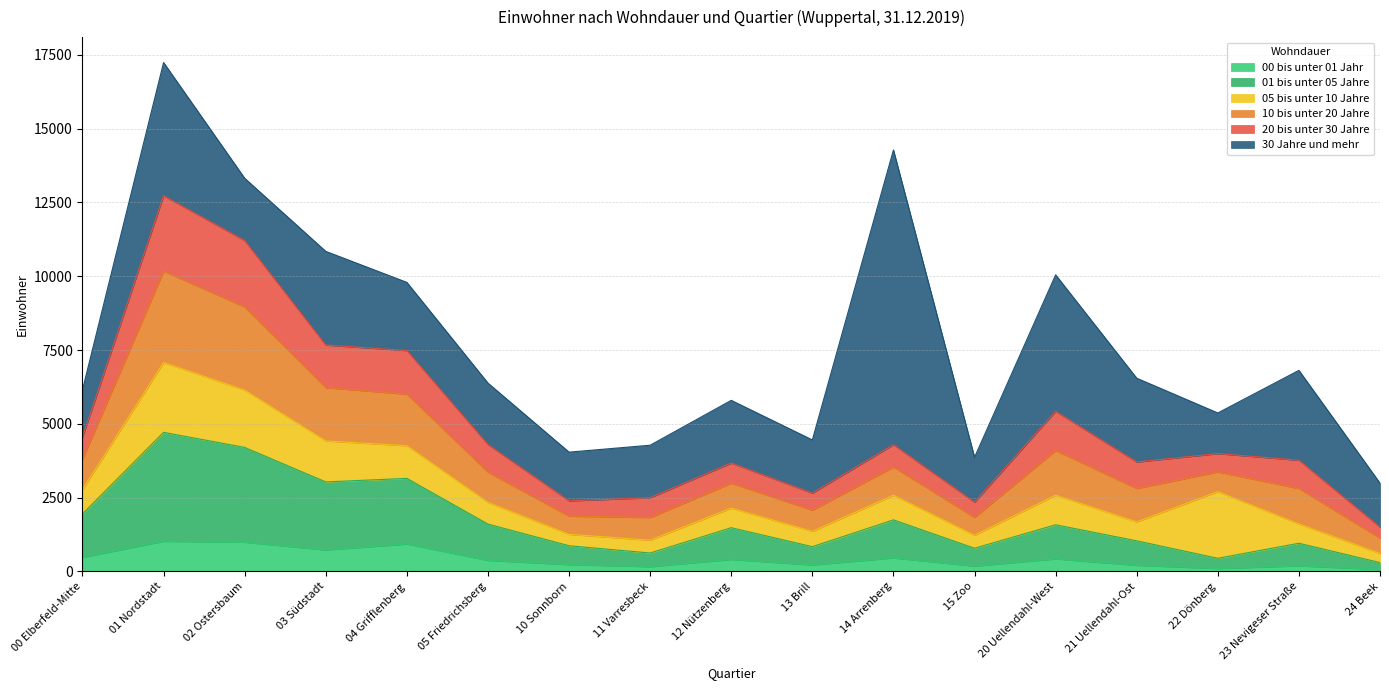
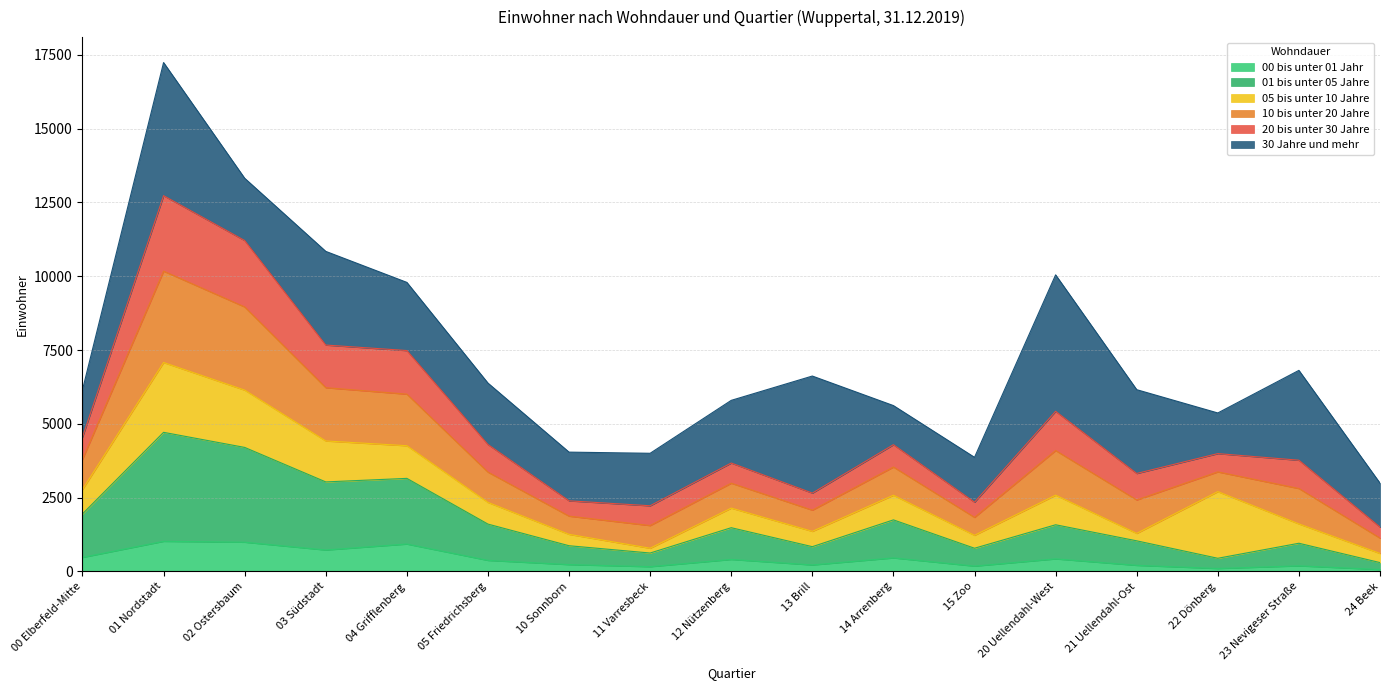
  {
    "05 bis unter 10 Jahre": {
      "00 Elberfeld-Mitte": 800,
      "01 Nordstadt": 2400,
      "02 Ostersbaum": 1900,
      "03 Südstadt": 1400,
      "04 Grifflenberg": 1100,
      "05 Friedrichsberg": 700,
      "10 Sonnborn": 400,
-     "11 Varresbeck": 400,
+     "11 Varresbeck": 200,
      "12 Nützenberg": 700,
      "13 Brill": 500,
      "14 Arrenberg": 800,
      "15 Zoo": 400,
      "20 Uellendahl-West": 1000,
-     "21 Uellendahl-Ost": 600,
+     "21 Uellendahl-Ost": 300,
      "22 Dönberg": 2300,
      "23 Nevigeser Straße": 700,
      "24 Beek": 300
    },
    "30 Jahre und mehr": {
      "00 Elberfeld-Mitte": 1600,
      "01 Nordstadt": 4500,
      "02 Ostersbaum": 2100,
      "03 Südstadt": 3200,
      "04 Grifflenberg": 2300,
      "05 Friedrichsberg": 2100,
      "10 Sonnborn": 1700,
      "11 Varresbeck": 1800,
      "12 Nützenberg": 2100,
-     "13 Brill": 1800,
-     "14 Arrenberg": 10000,
+     "13 Brill": 4000,
+     "14 Arrenberg": 1300,
      "15 Zoo": 1500,
      "20 Uellendahl-West": 4600,
      "21 Uellendahl-Ost": 2800,
      "22 Dönberg": 1400,
      "23 Nevigeser Straße": 3000,
      "24 Beek": 1500
    }
  }
